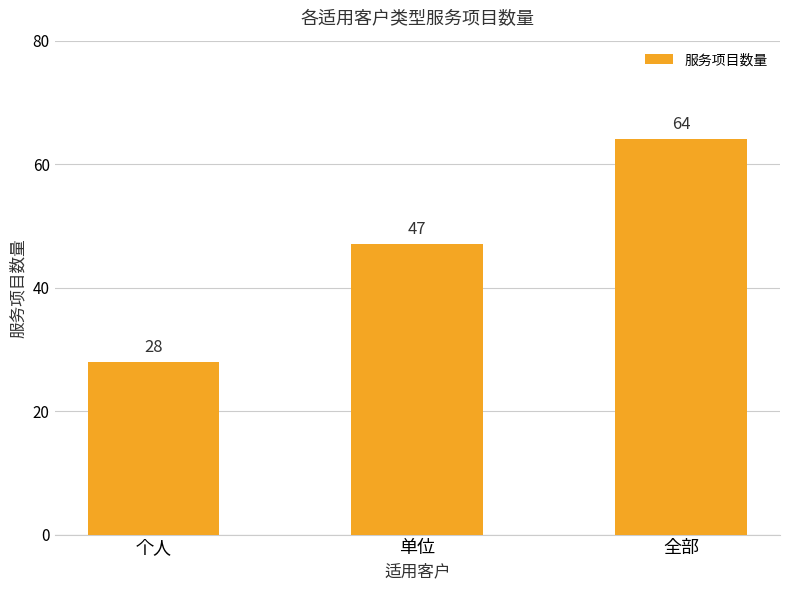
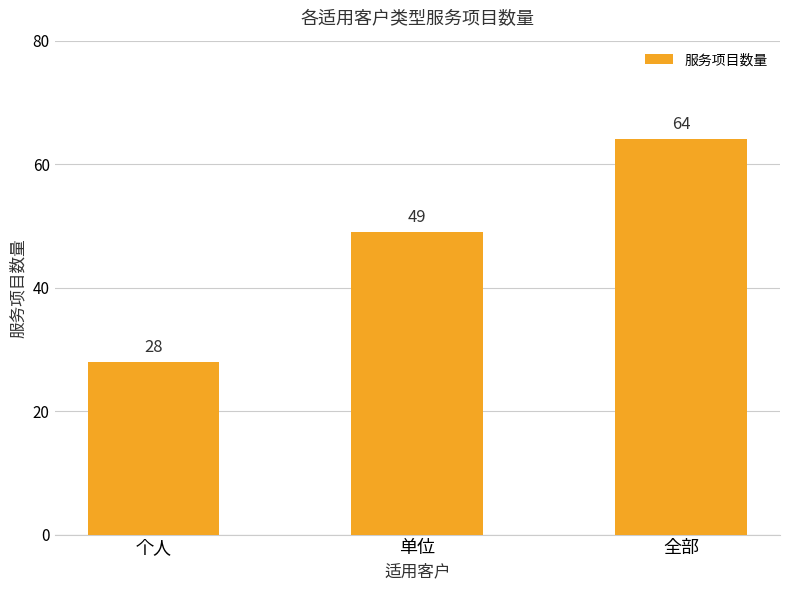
  {
    "个人": 28,
-   "单位": 47,
+   "单位": 49,
    "全部": 64
  }
